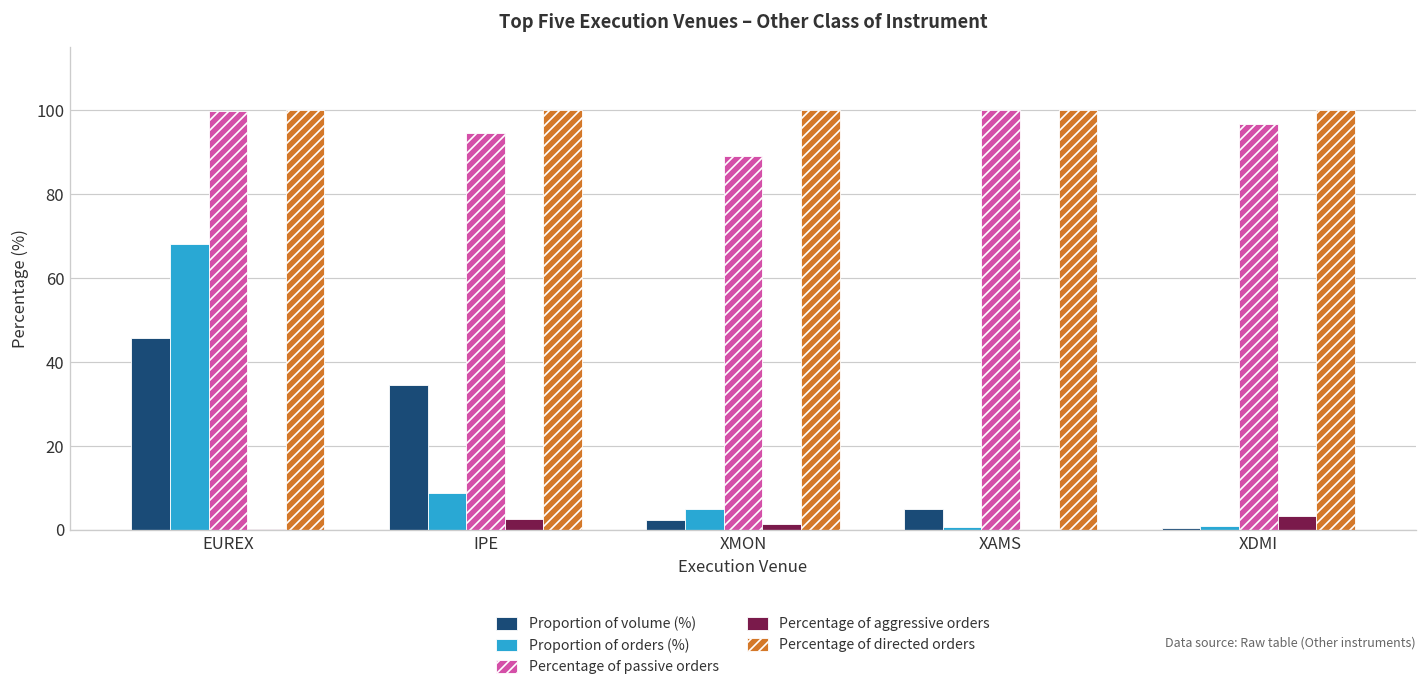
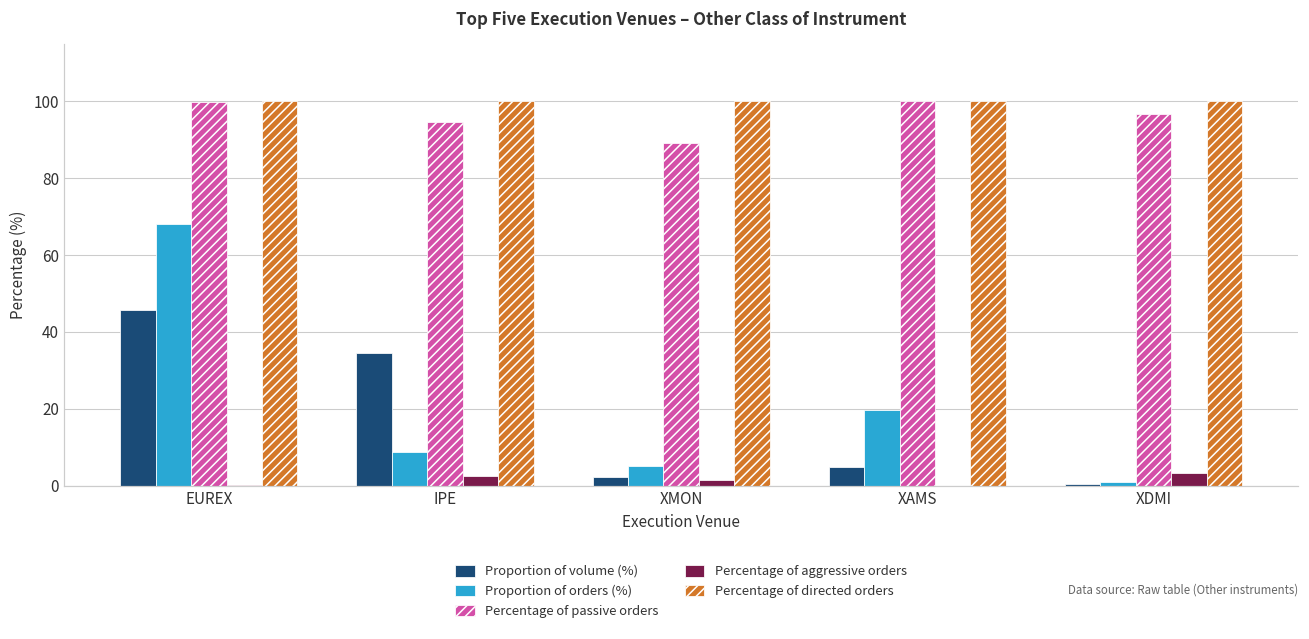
  {
    "Proportion of volume (%)": {
      "EUREX": 46,
      "IPE": 35,
      "XMON": 2,
      "XAMS": 5
    },
    "Proportion of orders (%)": {
      "EUREX": 68,
      "IPE": 9,
      "XMON": 5,
-     "XAMS": 1,
+     "XAMS": 20,
      "XDMI": 1
    },
    "Percentage of passive orders": {
      "EUREX": 100,
      "IPE": 95,
      "XMON": 89,
      "XAMS": 100,
      "XDMI": 97
    },
    "Percentage of aggressive orders": {
      "IPE": 2,
      "XMON": 1,
      "XAMS": 0,
      "XDMI": 3
    },
    "Percentage of directed orders": {
      "EUREX": 100,
      "IPE": 100,
      "XMON": 100,
      "XAMS": 100,
      "XDMI": 100
    }
  }
